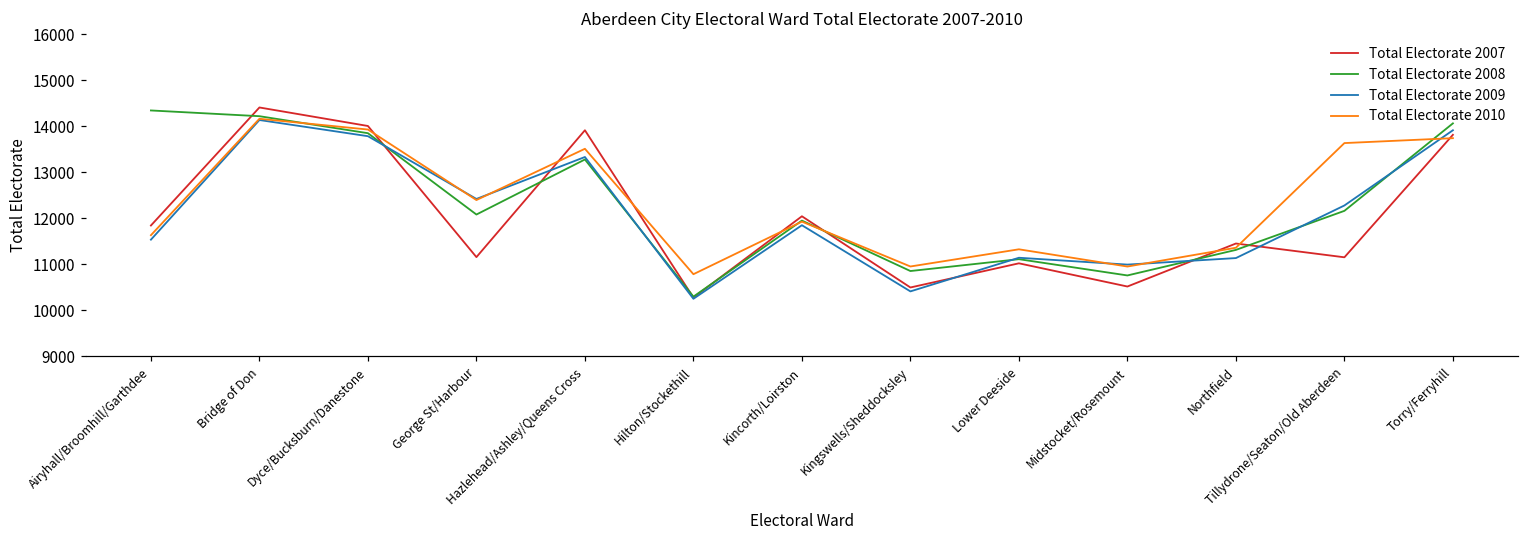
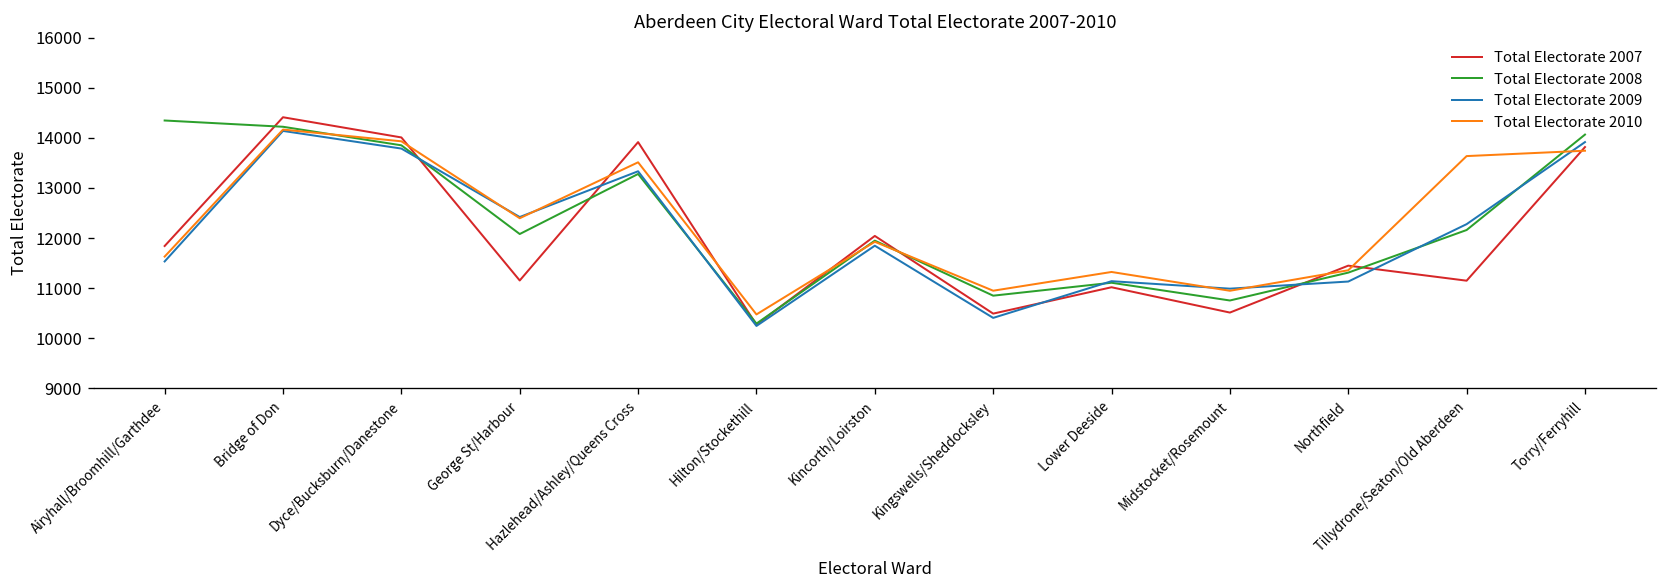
  {
    "Total Electorate 2007": {
      "Airyhall/Broomhill/Garthdee": 11800,
      "Bridge of Don": 14400,
      "Dyce/Bucksburn/Danestone": 14000,
      "George St/Harbour": 11200,
      "Hazlehead/Ashley/Queens Cross": 13900,
      "Kincorth/Loirston": 12000,
      "Kingswells/Sheddocksley": 10500,
      "Lower Deeside": 11000,
      "Midstocket/Rosemount": 10500,
      "Northfield": 11500,
      "Tillydrone/Seaton/Old Aberdeen": 11200,
      "Torry/Ferryhill": 13800
    },
    "Total Electorate 2008": {
      "Airyhall/Broomhill/Garthdee": 14300,
      "Dyce/Bucksburn/Danestone": 13900,
      "George St/Harbour": 12100,
      "Kingswells/Sheddocksley": 10900,
      "Midstocket/Rosemount": 10800,
      "Tillydrone/Seaton/Old Aberdeen": 12200,
      "Torry/Ferryhill": 14100
    },
    "Total Electorate 2009": {
      "Airyhall/Broomhill/Garthdee": 11500,
      "Dyce/Bucksburn/Danestone": 13800,
      "Kincorth/Loirston": 11800,
      "Kingswells/Sheddocksley": 10400,
      "Northfield": 11100,
      "Tillydrone/Seaton/Old Aberdeen": 12300,
      "Torry/Ferryhill": 13900
    },
    "Total Electorate 2010": {
      "Airyhall/Broomhill/Garthdee": 11600,
      "Dyce/Bucksburn/Danestone": 13900,
      "Hazlehead/Ashley/Queens Cross": 13500,
-     "Hilton/Stockethill": 10800,
+     "Hilton/Stockethill": 10500,
      "Kingswells/Sheddocksley": 11000,
      "Lower Deeside": 11300,
      "Tillydrone/Seaton/Old Aberdeen": 13600,
      "Torry/Ferryhill": 13700
    }
  }
